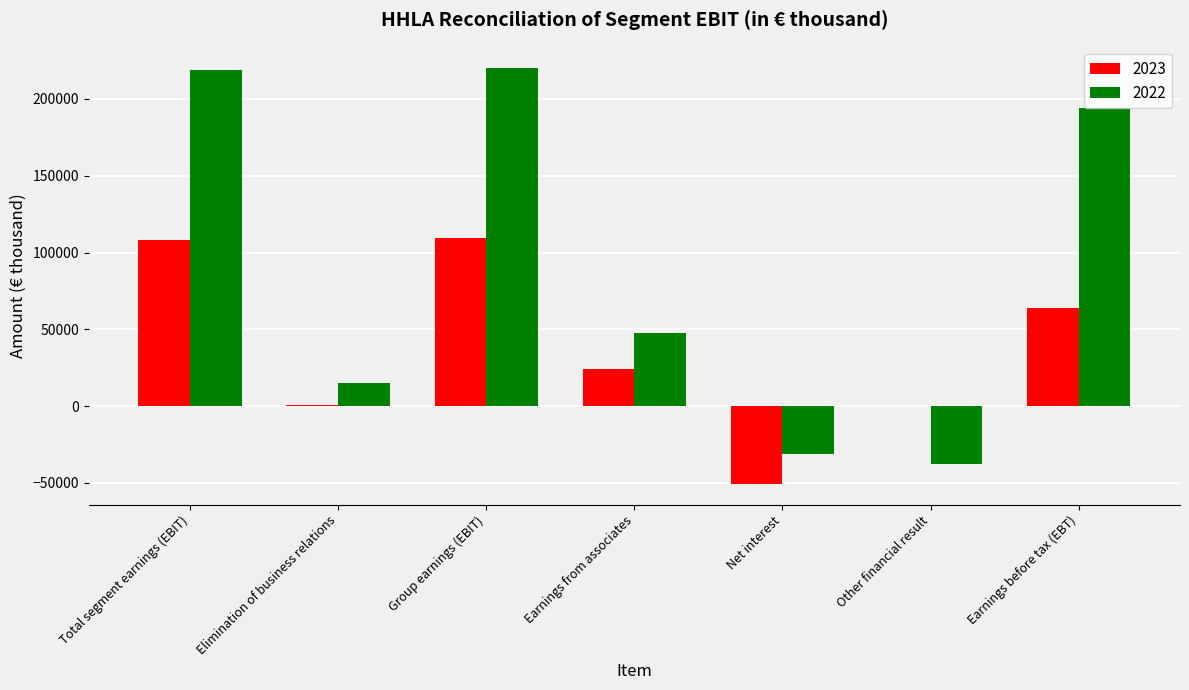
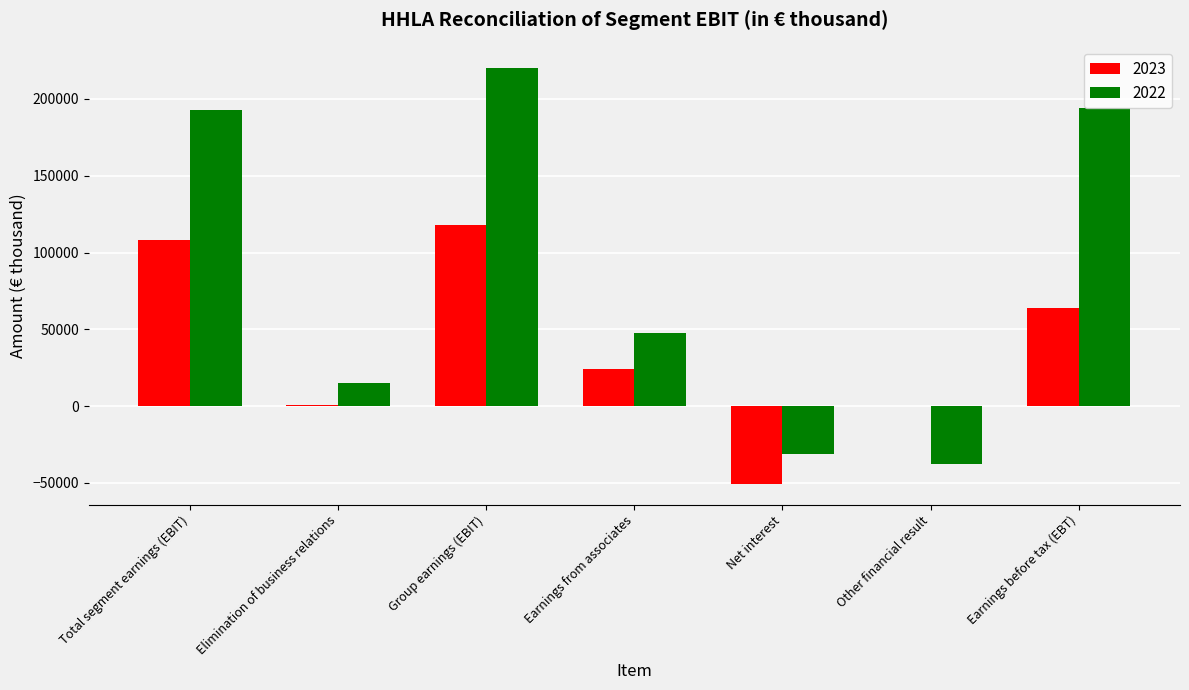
  {
    "2023": {
      "Total segment earnings (EBIT)": 108000,
-     "Group earnings (EBIT)": 109000,
+     "Group earnings (EBIT)": 118000,
      "Earnings from associates": 24000,
      "Net interest": -50000,
      "Earnings before tax (EBT)": 64000
    },
    "2022": {
-     "Total segment earnings (EBIT)": 219000,
+     "Total segment earnings (EBIT)": 193000,
      "Elimination of business relations": 15000,
      "Group earnings (EBIT)": 220000,
      "Earnings from associates": 47000,
      "Net interest": -31000,
      "Other financial result": -38000
    }
  }
